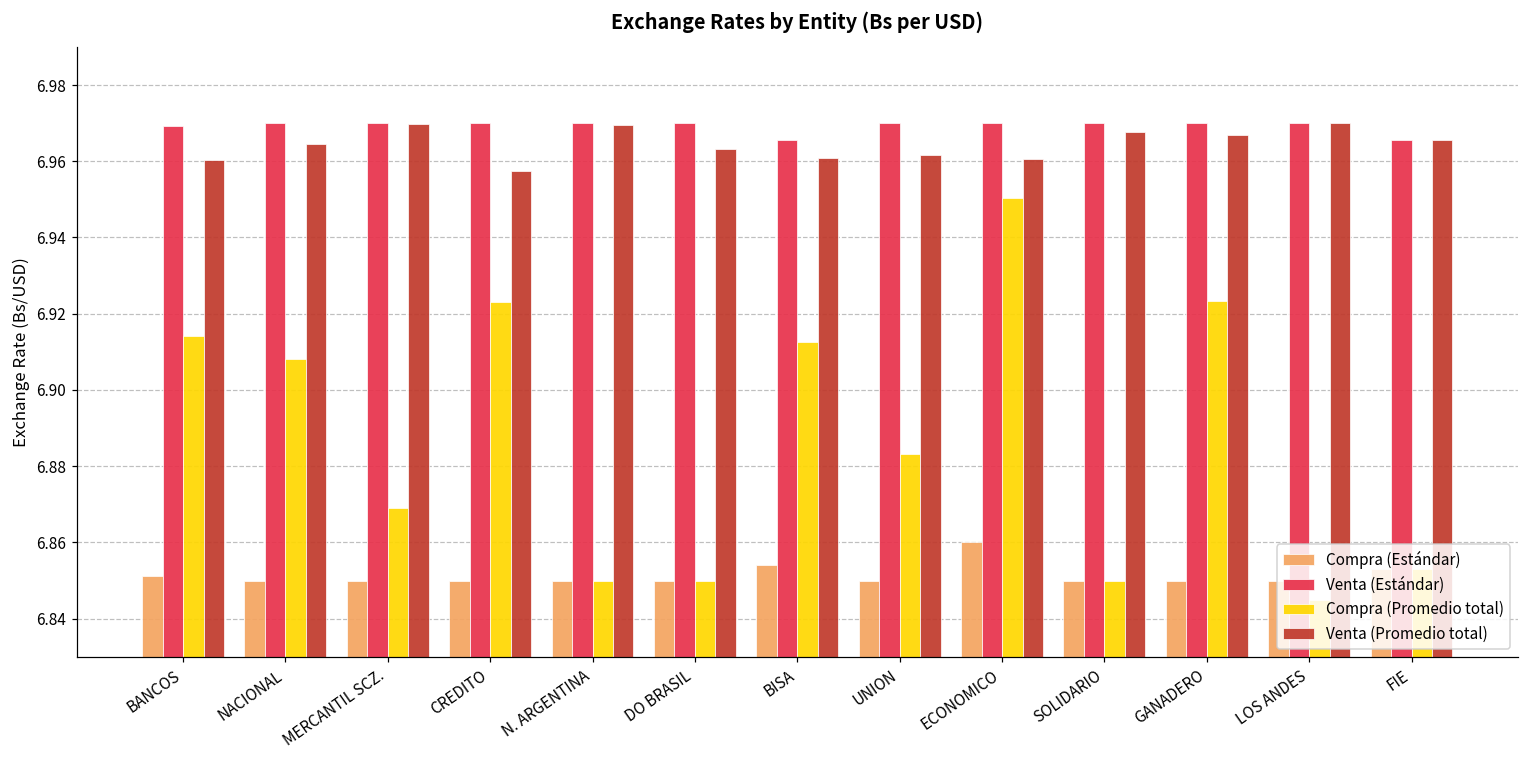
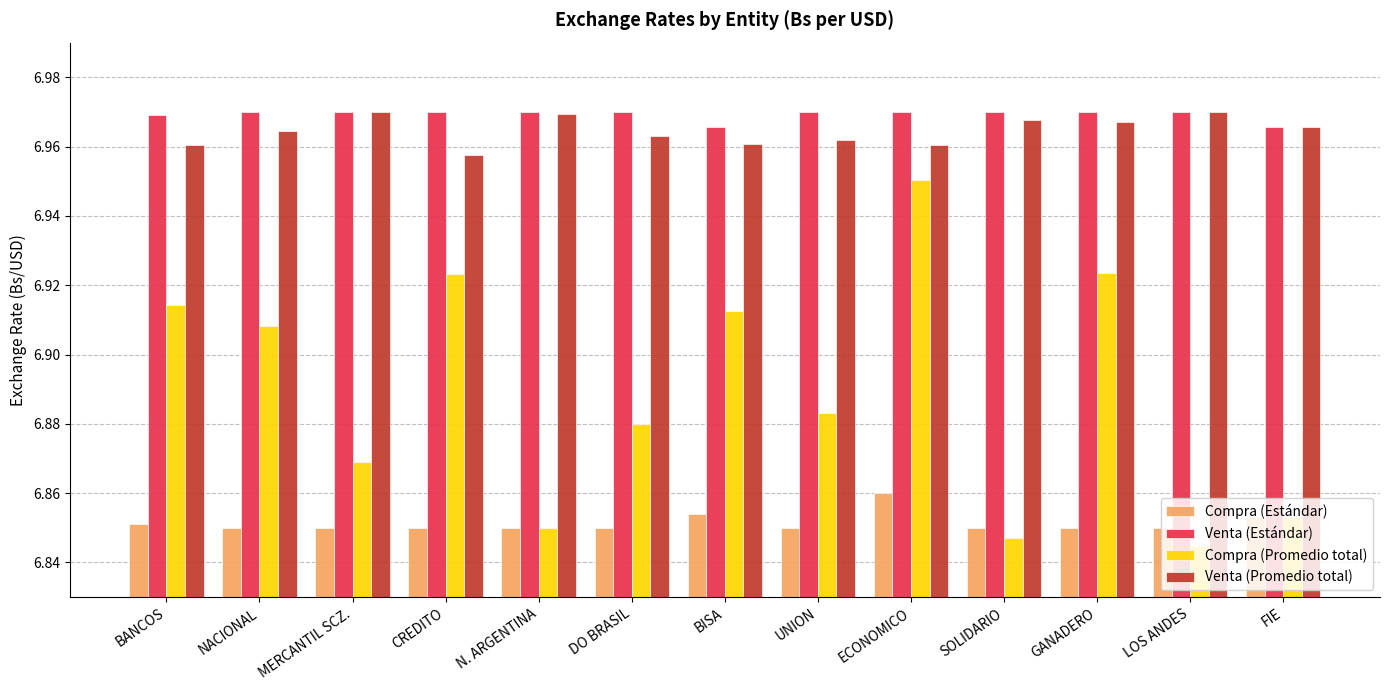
  {
    "Compra (Estándar)": {
      "BANCOS": 6.851,
      "NACIONAL": 6.850,
      "MERCANTIL SCZ.": 6.850,
      "CREDITO": 6.850,
      "N. ARGENTINA": 6.850,
      "DO BRASIL": 6.850,
      "BISA": 6.854,
      "UNION": 6.850,
      "ECONOMICO": 6.860,
      "SOLIDARIO": 6.850,
      "GANADERO": 6.850
    },
    "Compra (Promedio total)": {
      "BANCOS": 6.914,
      "NACIONAL": 6.908,
      "MERCANTIL SCZ.": 6.869,
      "CREDITO": 6.923,
      "N. ARGENTINA": 6.850,
-     "DO BRASIL": 6.85,
+     "DO BRASIL": 6.88,
      "BISA": 6.913,
      "UNION": 6.883,
      "ECONOMICO": 6.950,
-     "SOLIDARIO": 6.850,
+     "SOLIDARIO": 6.847,
      "GANADERO": 6.923
    }
  }
